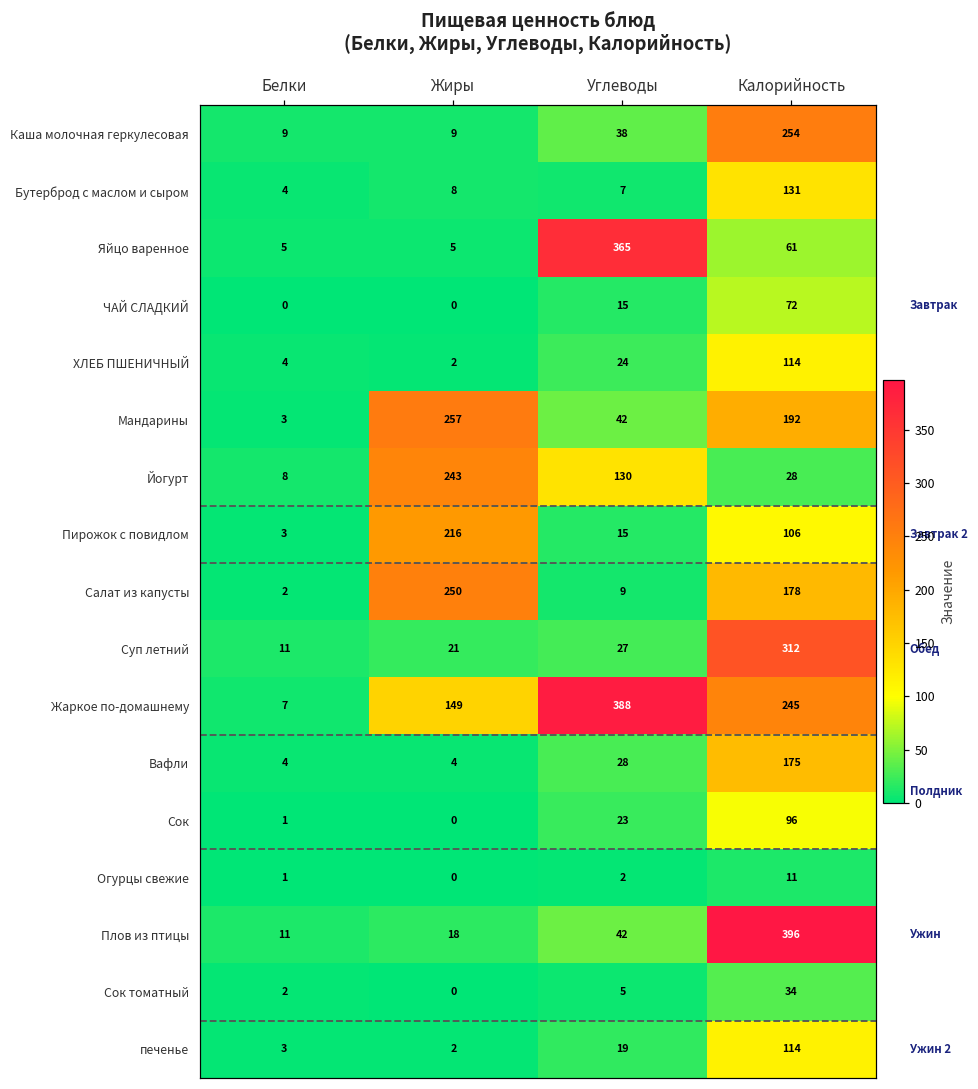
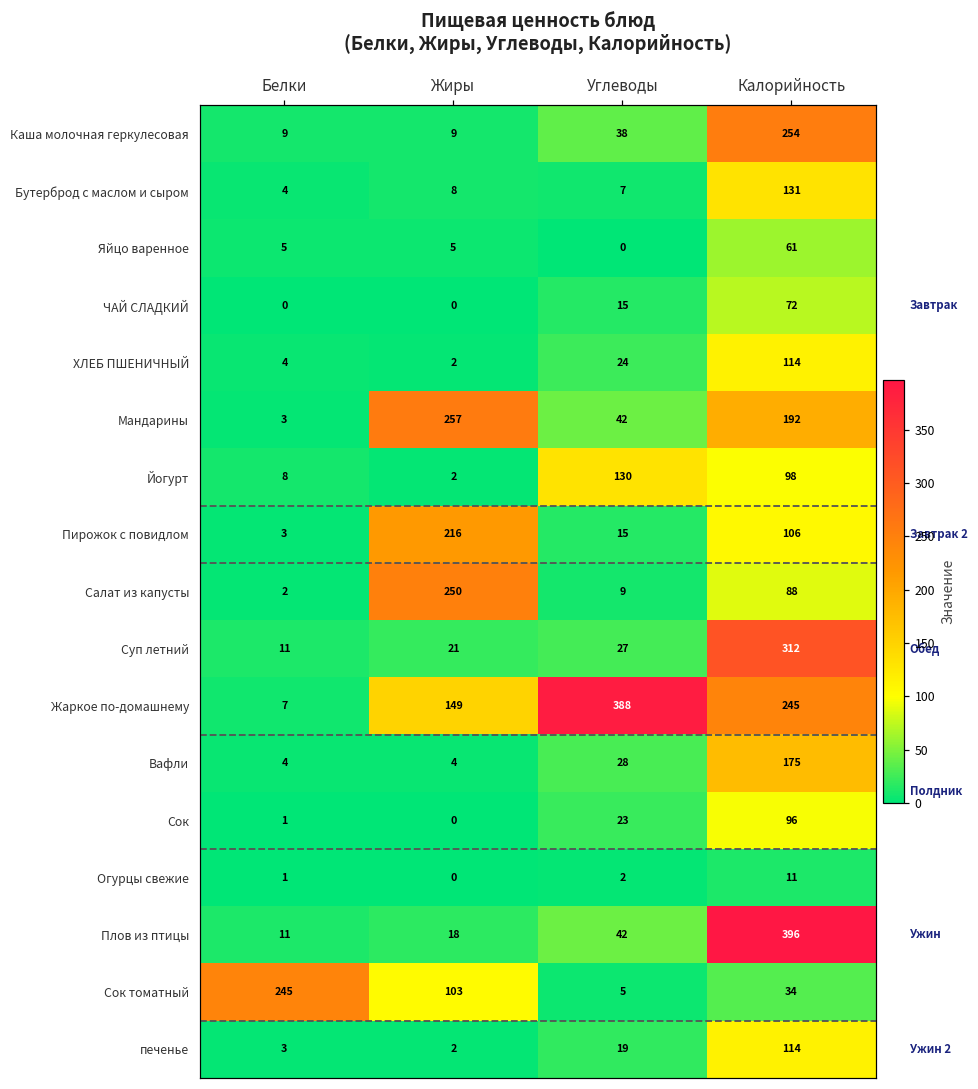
  {
    "Каша молочная геркулесовая": {
      "Белки": 9,
      "Жиры": 9,
      "Углеводы": 38,
      "Калорийность": 254
    },
    "Бутерброд с маслом и сыром": {
      "Белки": 4,
      "Жиры": 8,
      "Углеводы": 7,
      "Калорийность": 131
    },
    "Яйцо варенное": {
      "Белки": 5,
      "Жиры": 5,
-     "Углеводы": 365,
+     "Углеводы": 0,
      "Калорийность": 61
    },
    "ЧАЙ СЛАДКИЙ": {
      "Белки": 0,
      "Жиры": 0,
      "Углеводы": 15,
      "Калорийность": 72
    },
    "ХЛЕБ ПШЕНИЧНЫЙ": {
      "Белки": 4,
      "Жиры": 2,
      "Углеводы": 24,
      "Калорийность": 114
    },
    "Мандарины": {
      "Белки": 3,
      "Жиры": 257,
      "Углеводы": 42,
      "Калорийность": 192
    },
    "Йогурт": {
      "Белки": 8,
-     "Жиры": 243,
+     "Жиры": 2,
      "Углеводы": 130,
-     "Калорийность": 28
+     "Калорийность": 98
    },
    "Пирожок с повидлом": {
      "Белки": 3,
      "Жиры": 216,
      "Углеводы": 15,
      "Калорийность": 106
    },
    "Салат из капусты": {
      "Белки": 2,
      "Жиры": 250,
      "Углеводы": 9,
-     "Калорийность": 178
+     "Калорийность": 88
    },
    "Суп летний": {
      "Белки": 11,
      "Жиры": 21,
      "Углеводы": 27,
      "Калорийность": 312
    },
    "Жаркое по-домашнему": {
      "Белки": 7,
      "Жиры": 149,
      "Углеводы": 388,
      "Калорийность": 245
    },
    "Вафли": {
      "Белки": 4,
      "Жиры": 4,
      "Углеводы": 28,
      "Калорийность": 175
    },
    "Сок": {
      "Белки": 1,
      "Жиры": 0,
      "Углеводы": 23,
      "Калорийность": 96
    },
    "Огурцы свежие": {
      "Белки": 1,
      "Жиры": 0,
      "Углеводы": 2,
      "Калорийность": 11
    },
    "Плов из птицы": {
      "Белки": 11,
      "Жиры": 18,
      "Углеводы": 42,
      "Калорийность": 396
    },
    "Сок томатный": {
-     "Белки": 2,
-     "Жиры": 0,
+     "Белки": 245,
+     "Жиры": 103,
      "Углеводы": 5,
      "Калорийность": 34
    },
    "печенье": {
      "Белки": 3,
      "Жиры": 2,
      "Углеводы": 19,
      "Калорийность": 114
    }
  }
